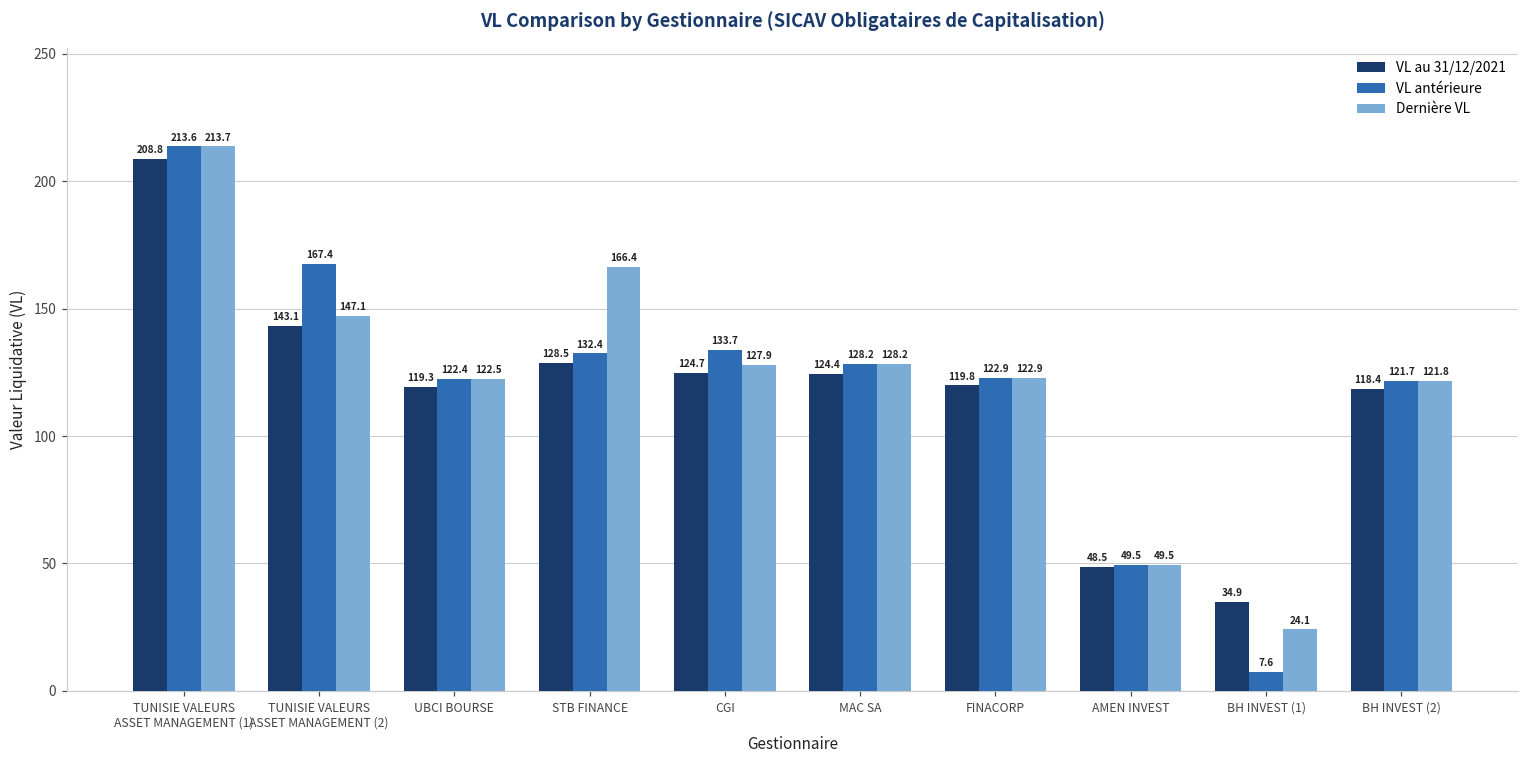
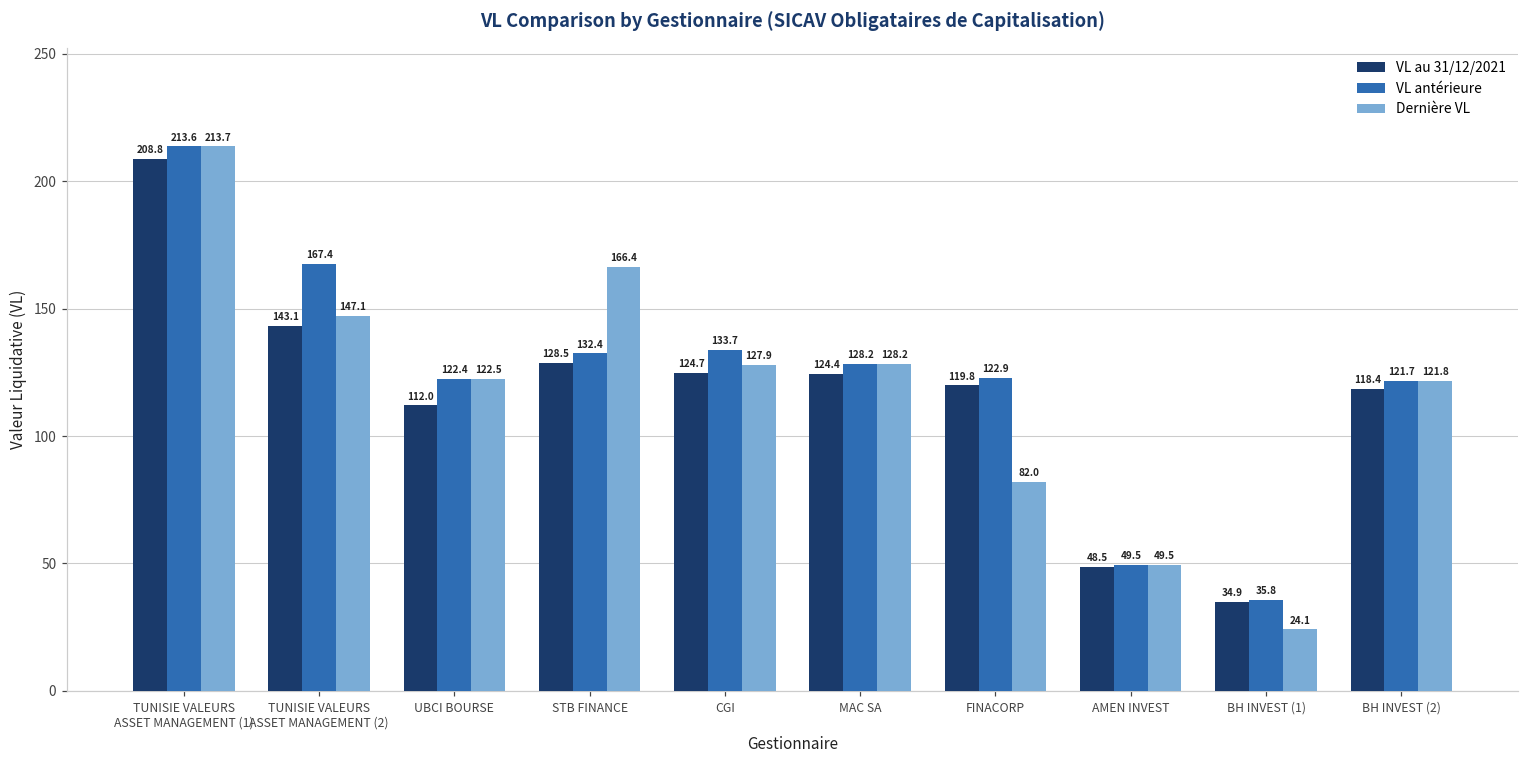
  {
    "VL au 31/12/2021": {
      "TUNISIE VALEURS ASSET MANAGEMENT (1)": 208.8,
      "TUNISIE VALEURS ASSET MANAGEMENT (2)": 143.1,
-     "UBCI BOURSE": 119.3,
+     "UBCI BOURSE": 112.0,
      "STB FINANCE": 128.5,
      "CGI": 124.7,
      "MAC SA": 124.4,
      "FINACORP": 119.8,
      "AMEN INVEST": 48.5,
      "BH INVEST (1)": 34.9,
      "BH INVEST (2)": 118.4
    },
    "VL antérieure": {
      "TUNISIE VALEURS ASSET MANAGEMENT (1)": 213.6,
      "TUNISIE VALEURS ASSET MANAGEMENT (2)": 167.4,
      "UBCI BOURSE": 122.4,
      "STB FINANCE": 132.4,
      "CGI": 133.7,
      "MAC SA": 128.2,
      "FINACORP": 122.9,
      "AMEN INVEST": 49.5,
-     "BH INVEST (1)": 7.6,
+     "BH INVEST (1)": 35.8,
      "BH INVEST (2)": 121.7
    },
    "Dernière VL": {
      "TUNISIE VALEURS ASSET MANAGEMENT (1)": 213.7,
      "TUNISIE VALEURS ASSET MANAGEMENT (2)": 147.1,
      "UBCI BOURSE": 122.5,
      "STB FINANCE": 166.4,
      "CGI": 127.9,
      "MAC SA": 128.2,
-     "FINACORP": 122.9,
+     "FINACORP": 82.0,
      "AMEN INVEST": 49.5,
      "BH INVEST (1)": 24.1,
      "BH INVEST (2)": 121.8
    }
  }
